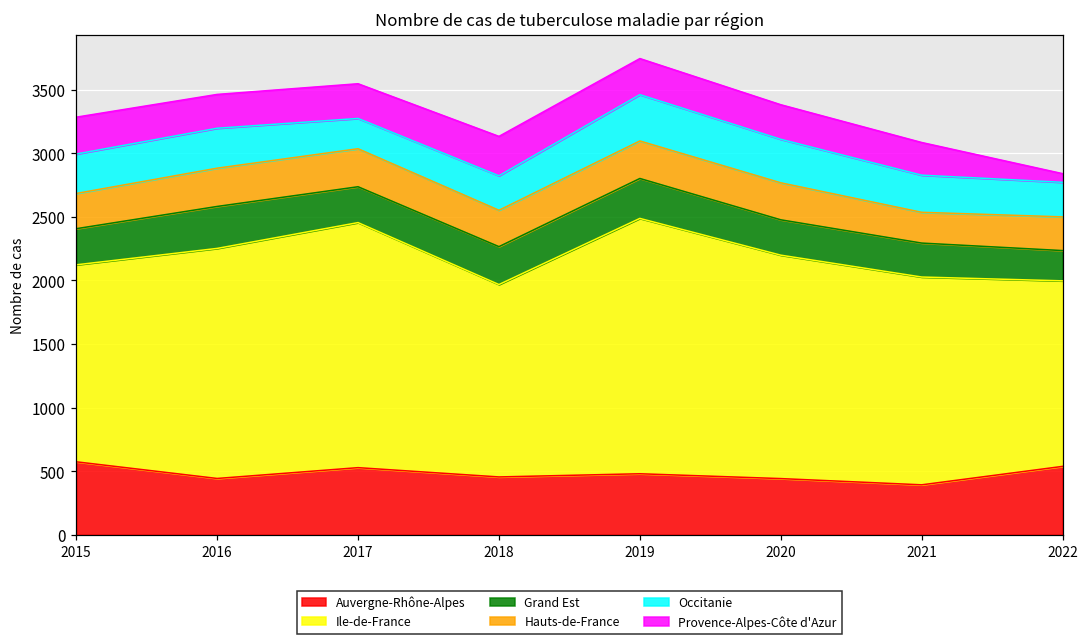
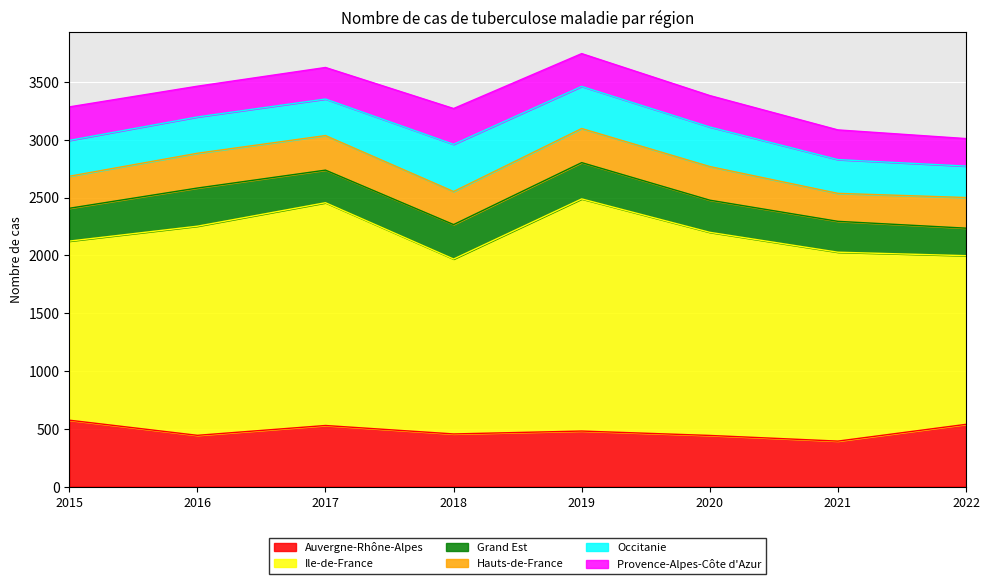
  {
    "Auvergne-Rhône-Alpes": {
      "2015": 570,
      "2016": 440,
      "2017": 530,
      "2018": 460,
      "2019": 480,
      "2020": 440,
      "2021": 390,
      "2022": 540
    },
    "Ile-de-France": {
      "2015": 1550,
      "2016": 1810,
      "2017": 1930,
      "2018": 1510,
      "2019": 2010,
      "2020": 1760,
      "2021": 1630,
      "2022": 1460
    },
    "Grand Est": {
      "2015": 280,
      "2016": 330,
      "2017": 280,
      "2018": 300,
      "2019": 310,
      "2020": 280,
      "2021": 270,
      "2022": 240
    },
    "Hauts-de-France": {
      "2015": 280,
      "2016": 300,
      "2017": 300,
      "2018": 290,
      "2019": 300,
      "2020": 290,
      "2021": 240,
      "2022": 270
    },
    "Occitanie": {
      "2015": 310,
      "2016": 310,
-     "2017": 240,
-     "2018": 270,
+     "2017": 320,
+     "2018": 410,
      "2019": 360,
      "2020": 340,
      "2021": 290,
      "2022": 270
    },
    "Provence-Alpes-Côte d'Azur": {
      "2015": 290,
      "2016": 270,
      "2017": 270,
      "2018": 310,
      "2019": 280,
      "2020": 270,
      "2021": 260,
-     "2022": 70
+     "2022": 240
    }
  }
